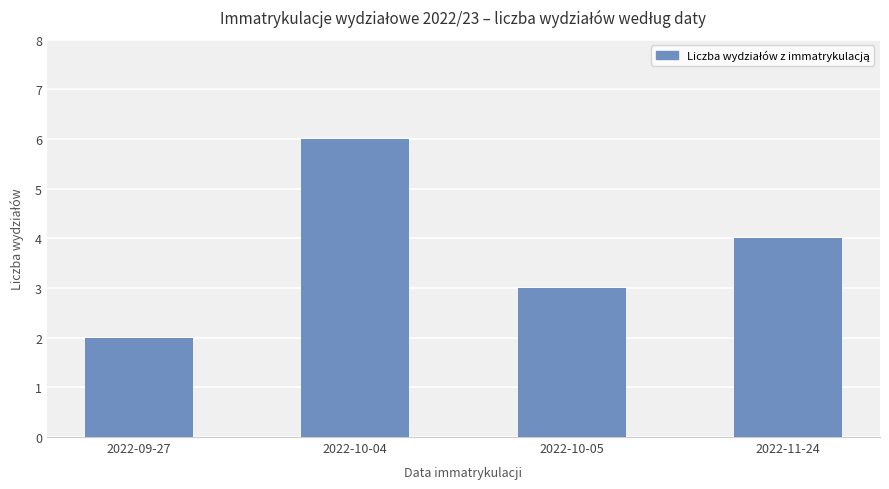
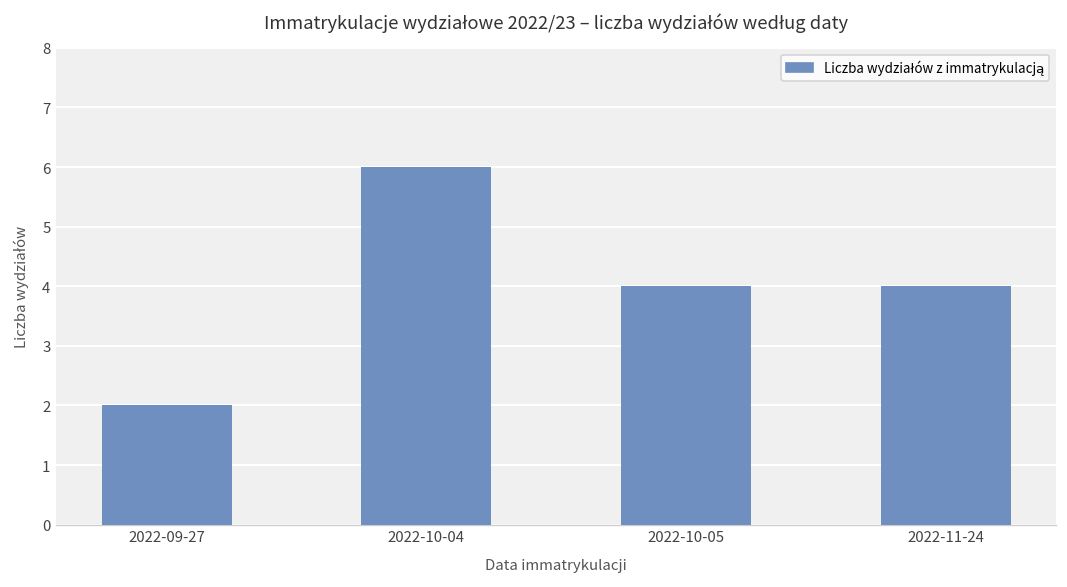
  {
    "2022-09-27": 2,
    "2022-10-04": 6,
-   "2022-10-05": 3,
+   "2022-10-05": 4,
    "2022-11-24": 4
  }
